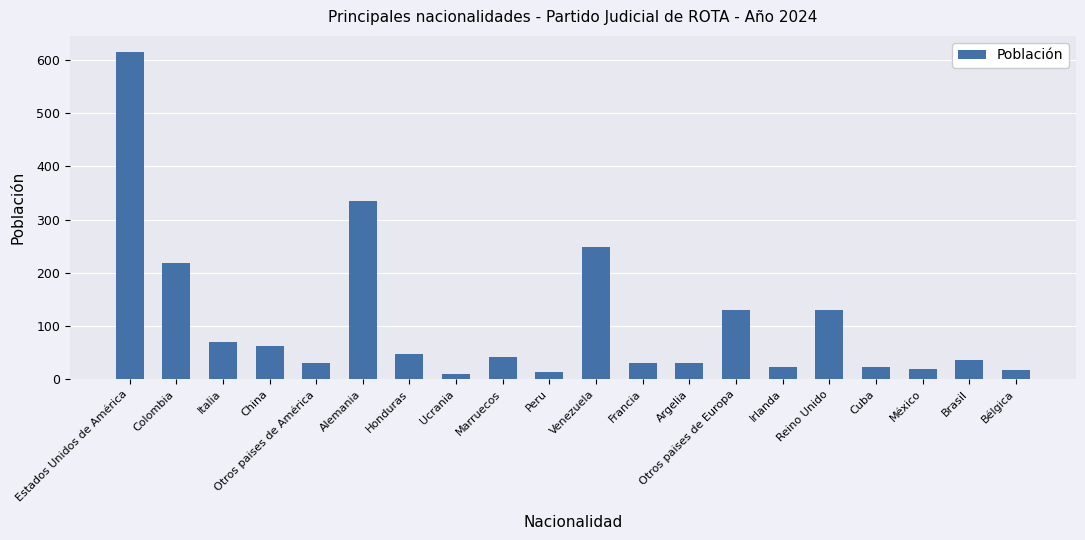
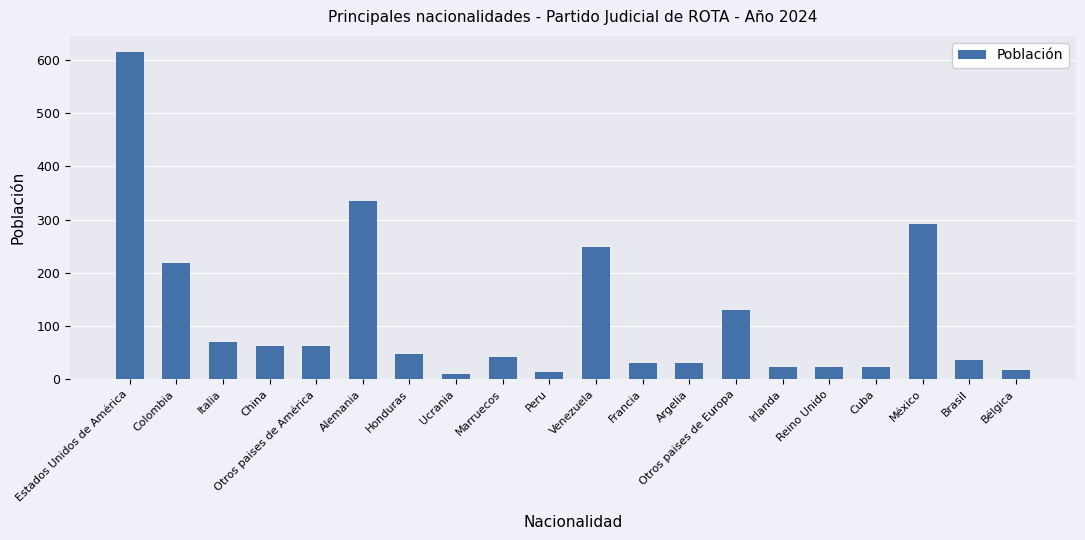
  {
    "Estados Unidos de América": 610,
    "Colombia": 220,
    "Italia": 70,
    "China": 60,
-   "Otros paises de América": 30,
+   "Otros paises de América": 60,
    "Alemania": 330,
    "Honduras": 50,
    "Ucrania": 10,
    "Marruecos": 40,
    "Peru": 10,
    "Venezuela": 250,
    "Francia": 30,
    "Argelia": 30,
    "Otros paises de Europa": 130,
    "Irlanda": 20,
-   "Reino Unido": 130,
+   "Reino Unido": 20,
    "Cuba": 20,
-   "México": 20,
+   "México": 290,
    "Brasil": 40,
    "Bélgica": 20
  }
